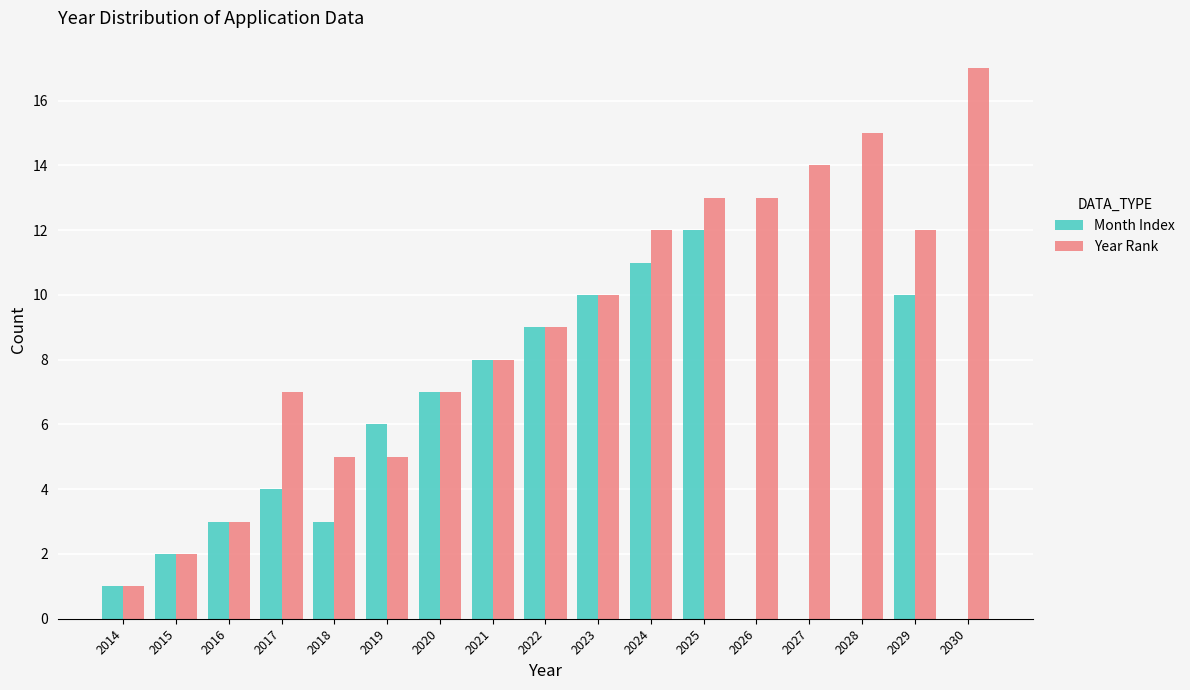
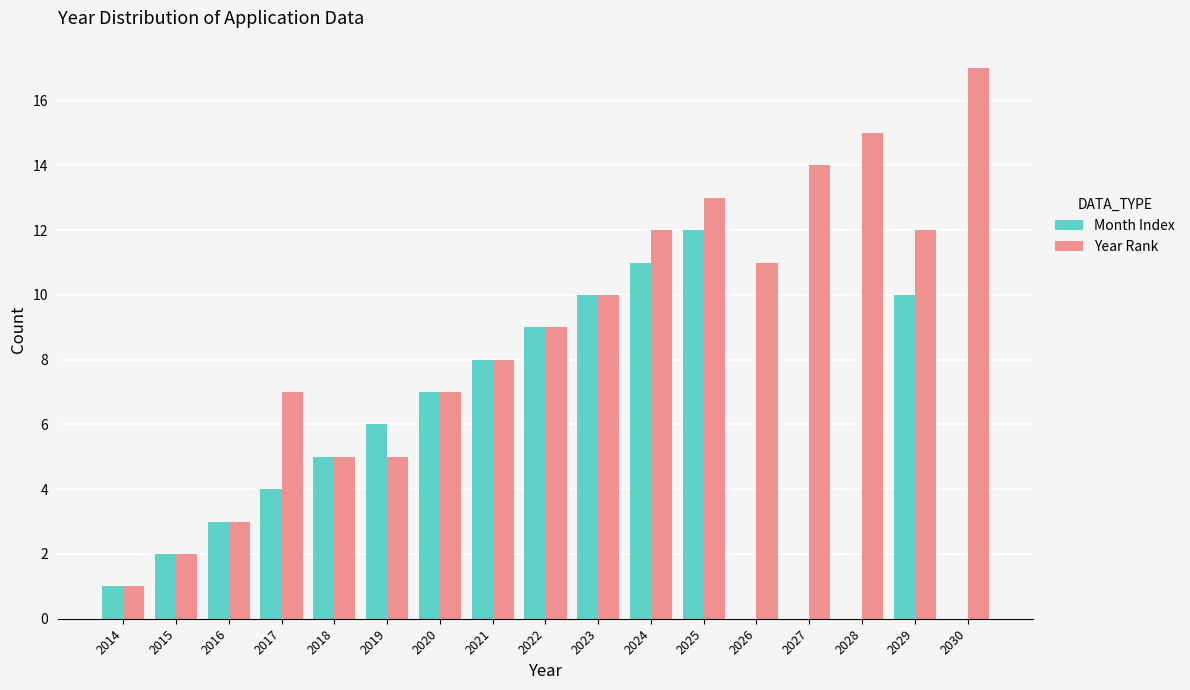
  {
    "Month Index": {
      "2014": 1,
      "2015": 2,
      "2016": 3,
      "2017": 4,
-     "2018": 3,
+     "2018": 5,
      "2019": 6,
      "2020": 7,
      "2021": 8,
      "2022": 9,
      "2023": 10,
      "2024": 11,
      "2025": 12,
      "2026": 0,
      "2027": 0,
      "2028": 0,
      "2029": 10,
      "2030": 0
    },
    "Year Rank": {
      "2014": 1.0,
      "2015": 2.0,
      "2016": 3.0,
      "2017": 7.0,
      "2018": 5.0,
      "2019": 5.0,
      "2020": 7.0,
      "2021": 8.0,
      "2022": 9.0,
      "2023": 10.0,
      "2024": 12.0,
      "2025": 13.0,
-     "2026": 13.0,
+     "2026": 11.0,
      "2027": 14.0,
      "2028": 15.0,
      "2029": 12.0,
      "2030": 17.0
    }
  }
